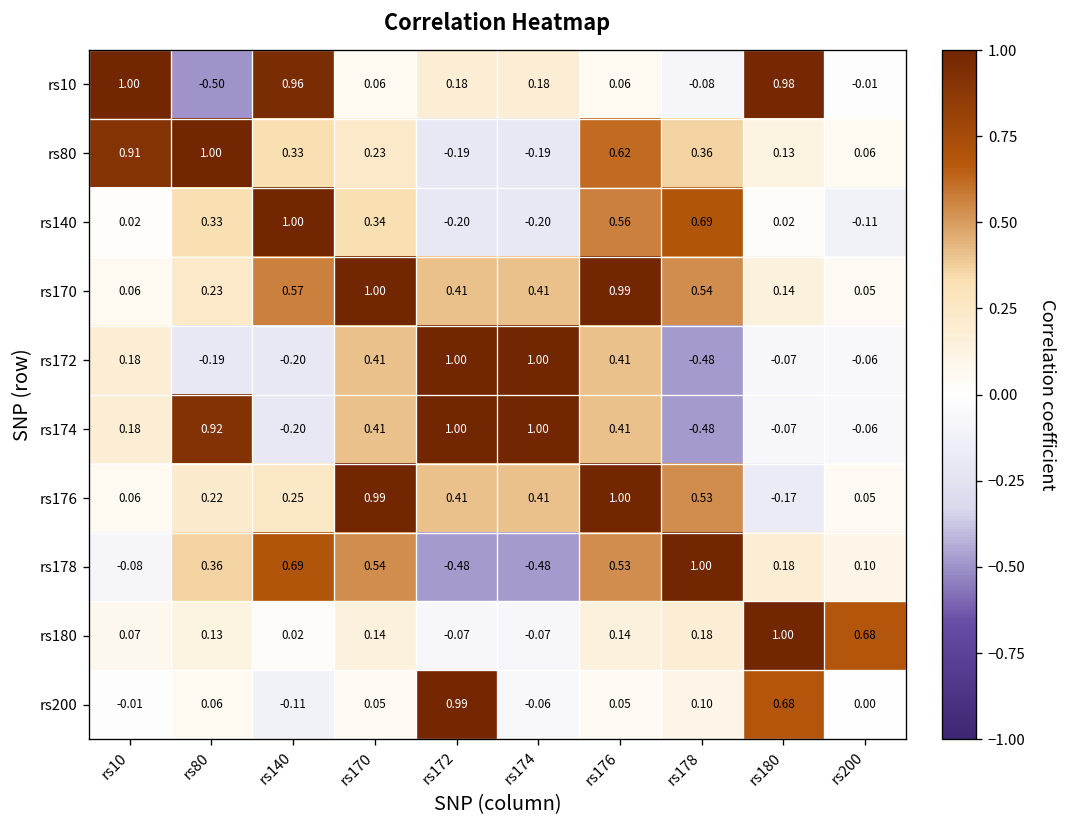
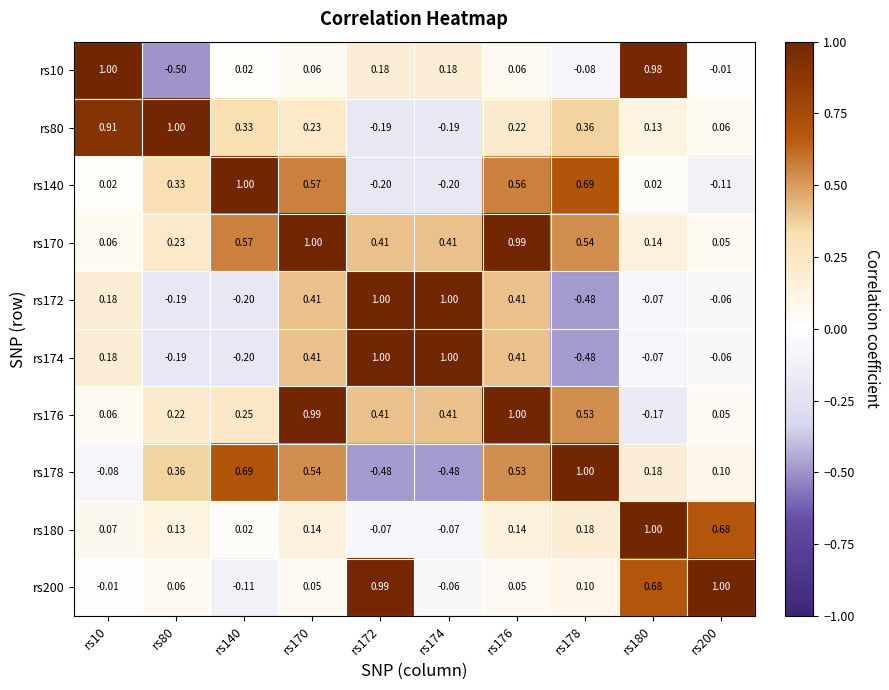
  {
    "rs10": {
      "rs10": 1.00,
      "rs80": -0.50,
-     "rs140": 0.96,
+     "rs140": 0.02,
      "rs170": 0.06,
      "rs172": 0.18,
      "rs174": 0.18,
      "rs176": 0.06,
      "rs178": -0.08,
      "rs180": 0.98,
      "rs200": -0.01
    },
    "rs80": {
      "rs10": 0.91,
      "rs80": 1.00,
      "rs140": 0.33,
      "rs170": 0.23,
      "rs172": -0.19,
      "rs174": -0.19,
-     "rs176": 0.62,
+     "rs176": 0.22,
      "rs178": 0.36,
      "rs180": 0.13,
      "rs200": 0.06
    },
    "rs140": {
      "rs10": 0.02,
      "rs80": 0.33,
      "rs140": 1.00,
-     "rs170": 0.34,
+     "rs170": 0.57,
      "rs172": -0.20,
      "rs174": -0.20,
      "rs176": 0.56,
      "rs178": 0.69,
      "rs180": 0.02,
      "rs200": -0.11
    },
    "rs170": {
      "rs10": 0.06,
      "rs80": 0.23,
      "rs140": 0.57,
      "rs170": 1.00,
      "rs172": 0.41,
      "rs174": 0.41,
      "rs176": 0.99,
      "rs178": 0.54,
      "rs180": 0.14,
      "rs200": 0.05
    },
    "rs172": {
      "rs10": 0.18,
      "rs80": -0.19,
      "rs140": -0.20,
      "rs170": 0.41,
      "rs172": 1.00,
      "rs174": 1.00,
      "rs176": 0.41,
      "rs178": -0.48,
      "rs180": -0.07,
      "rs200": -0.06
    },
    "rs174": {
      "rs10": 0.18,
-     "rs80": 0.92,
+     "rs80": -0.19,
      "rs140": -0.20,
      "rs170": 0.41,
      "rs172": 1.00,
      "rs174": 1.00,
      "rs176": 0.41,
      "rs178": -0.48,
      "rs180": -0.07,
      "rs200": -0.06
    },
    "rs176": {
      "rs10": 0.06,
      "rs80": 0.22,
      "rs140": 0.25,
      "rs170": 0.99,
      "rs172": 0.41,
      "rs174": 0.41,
      "rs176": 1.00,
      "rs178": 0.53,
      "rs180": -0.17,
      "rs200": 0.05
    },
    "rs178": {
      "rs10": -0.08,
      "rs80": 0.36,
      "rs140": 0.69,
      "rs170": 0.54,
      "rs172": -0.48,
      "rs174": -0.48,
      "rs176": 0.53,
      "rs178": 1.00,
      "rs180": 0.18,
      "rs200": 0.10
    },
    "rs180": {
      "rs10": 0.07,
      "rs80": 0.13,
      "rs140": 0.02,
      "rs170": 0.14,
      "rs172": -0.07,
      "rs174": -0.07,
      "rs176": 0.14,
      "rs178": 0.18,
      "rs180": 1.00,
      "rs200": 0.68
    },
    "rs200": {
      "rs10": -0.01,
      "rs80": 0.06,
      "rs140": -0.11,
      "rs170": 0.05,
      "rs172": 0.99,
      "rs174": -0.06,
      "rs176": 0.05,
      "rs178": 0.10,
      "rs180": 0.68,
-     "rs200": 0.00
+     "rs200": 1.00
    }
  }
